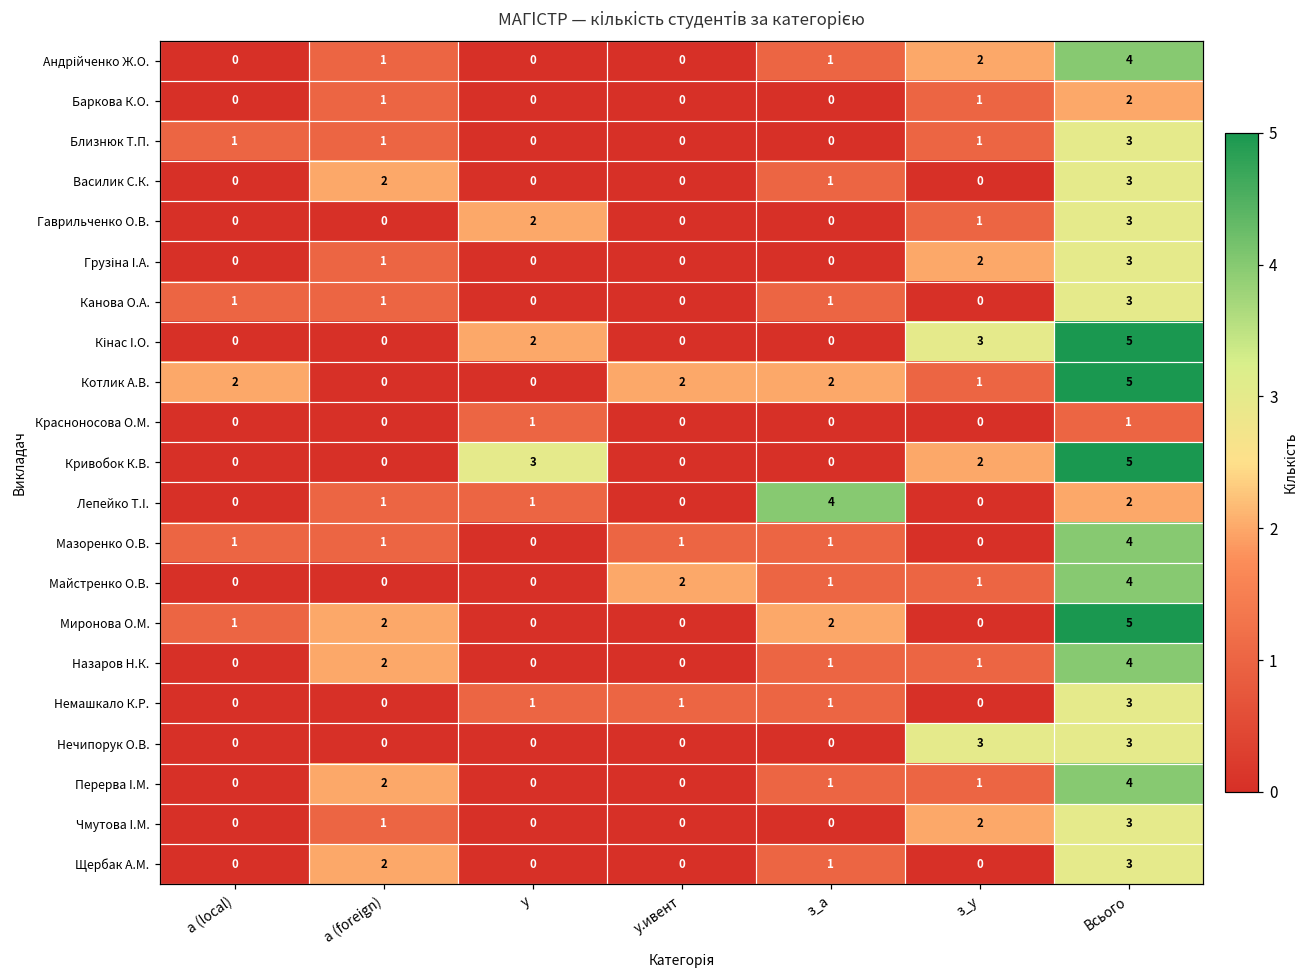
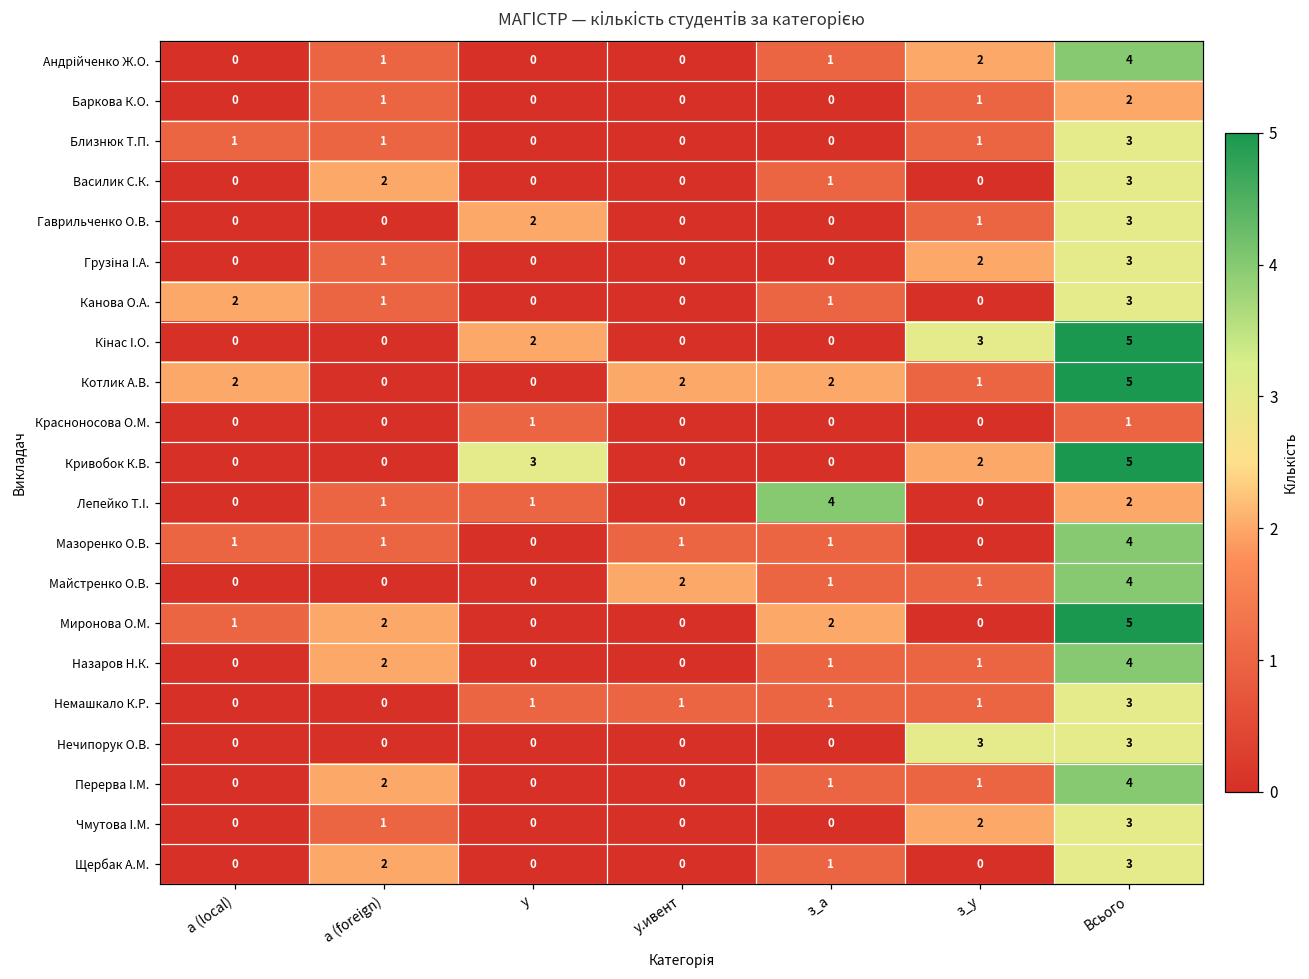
  {
    "Андрійченко Ж.О.": {
      "а (local)": 0,
      "а (foreign)": 1,
      "у": 0,
      "у.ивент": 0,
      "з_а": 1,
      "з_у": 2,
      "Всього": 4
    },
    "Баркова К.О.": {
      "а (local)": 0,
      "а (foreign)": 1,
      "у": 0,
      "у.ивент": 0,
      "з_а": 0,
      "з_у": 1,
      "Всього": 2
    },
    "Близнюк Т.П.": {
      "а (local)": 1,
      "а (foreign)": 1,
      "у": 0,
      "у.ивент": 0,
      "з_а": 0,
      "з_у": 1,
      "Всього": 3
    },
    "Василик С.К.": {
      "а (local)": 0,
      "а (foreign)": 2,
      "у": 0,
      "у.ивент": 0,
      "з_а": 1,
      "з_у": 0,
      "Всього": 3
    },
    "Гаврильченко О.В.": {
      "а (local)": 0,
      "а (foreign)": 0,
      "у": 2,
      "у.ивент": 0,
      "з_а": 0,
      "з_у": 1,
      "Всього": 3
    },
    "Грузіна І.А.": {
      "а (local)": 0,
      "а (foreign)": 1,
      "у": 0,
      "у.ивент": 0,
      "з_а": 0,
      "з_у": 2,
      "Всього": 3
    },
    "Канова О.А.": {
-     "а (local)": 1,
+     "а (local)": 2,
      "а (foreign)": 1,
      "у": 0,
      "у.ивент": 0,
      "з_а": 1,
      "з_у": 0,
      "Всього": 3
    },
    "Кінас І.О.": {
      "а (local)": 0,
      "а (foreign)": 0,
      "у": 2,
      "у.ивент": 0,
      "з_а": 0,
      "з_у": 3,
      "Всього": 5
    },
    "Котлик А.В.": {
      "а (local)": 2,
      "а (foreign)": 0,
      "у": 0,
      "у.ивент": 2,
      "з_а": 2,
      "з_у": 1,
      "Всього": 5
    },
    "Красноносова О.М.": {
      "а (local)": 0,
      "а (foreign)": 0,
      "у": 1,
      "у.ивент": 0,
      "з_а": 0,
      "з_у": 0,
      "Всього": 1
    },
    "Кривобок К.В.": {
      "а (local)": 0,
      "а (foreign)": 0,
      "у": 3,
      "у.ивент": 0,
      "з_а": 0,
      "з_у": 2,
      "Всього": 5
    },
    "Лепейко Т.І.": {
      "а (local)": 0,
      "а (foreign)": 1,
      "у": 1,
      "у.ивент": 0,
      "з_а": 4,
      "з_у": 0,
      "Всього": 2
    },
    "Мазоренко О.В.": {
      "а (local)": 1,
      "а (foreign)": 1,
      "у": 0,
      "у.ивент": 1,
      "з_а": 1,
      "з_у": 0,
      "Всього": 4
    },
    "Майстренко О.В.": {
      "а (local)": 0,
      "а (foreign)": 0,
      "у": 0,
      "у.ивент": 2,
      "з_а": 1,
      "з_у": 1,
      "Всього": 4
    },
    "Миронова О.М.": {
      "а (local)": 1,
      "а (foreign)": 2,
      "у": 0,
      "у.ивент": 0,
      "з_а": 2,
      "з_у": 0,
      "Всього": 5
    },
    "Назаров Н.К.": {
      "а (local)": 0,
      "а (foreign)": 2,
      "у": 0,
      "у.ивент": 0,
      "з_а": 1,
      "з_у": 1,
      "Всього": 4
    },
    "Немашкало К.Р.": {
      "а (local)": 0,
      "а (foreign)": 0,
      "у": 1,
      "у.ивент": 1,
      "з_а": 1,
-     "з_у": 0,
+     "з_у": 1,
      "Всього": 3
    },
    "Нечипорук О.В.": {
      "а (local)": 0,
      "а (foreign)": 0,
      "у": 0,
      "у.ивент": 0,
      "з_а": 0,
      "з_у": 3,
      "Всього": 3
    },
    "Перерва І.М.": {
      "а (local)": 0,
      "а (foreign)": 2,
      "у": 0,
      "у.ивент": 0,
      "з_а": 1,
      "з_у": 1,
      "Всього": 4
    },
    "Чмутова І.М.": {
      "а (local)": 0,
      "а (foreign)": 1,
      "у": 0,
      "у.ивент": 0,
      "з_а": 0,
      "з_у": 2,
      "Всього": 3
    },
    "Щербак А.М.": {
      "а (local)": 0,
      "а (foreign)": 2,
      "у": 0,
      "у.ивент": 0,
      "з_а": 1,
      "з_у": 0,
      "Всього": 3
    }
  }
